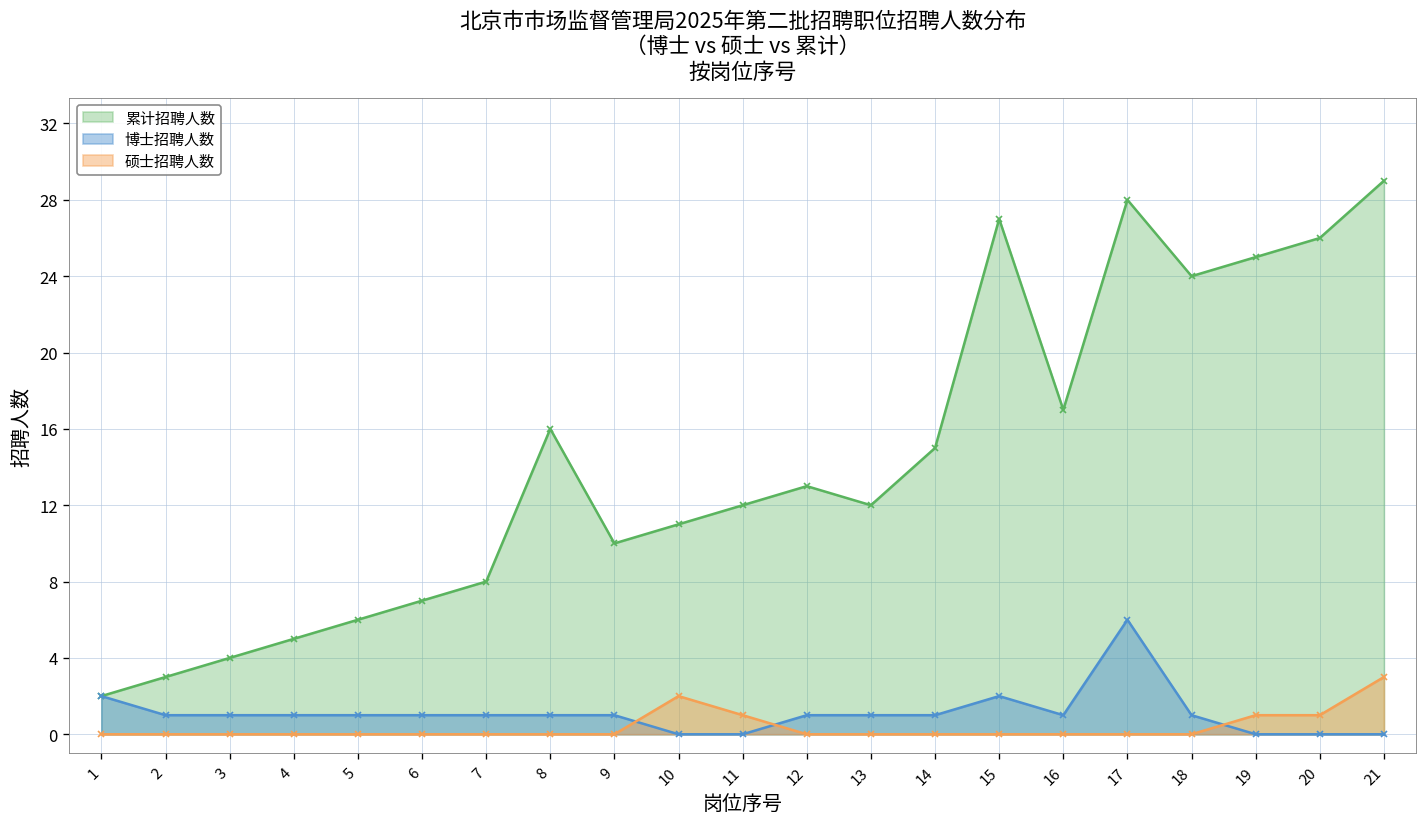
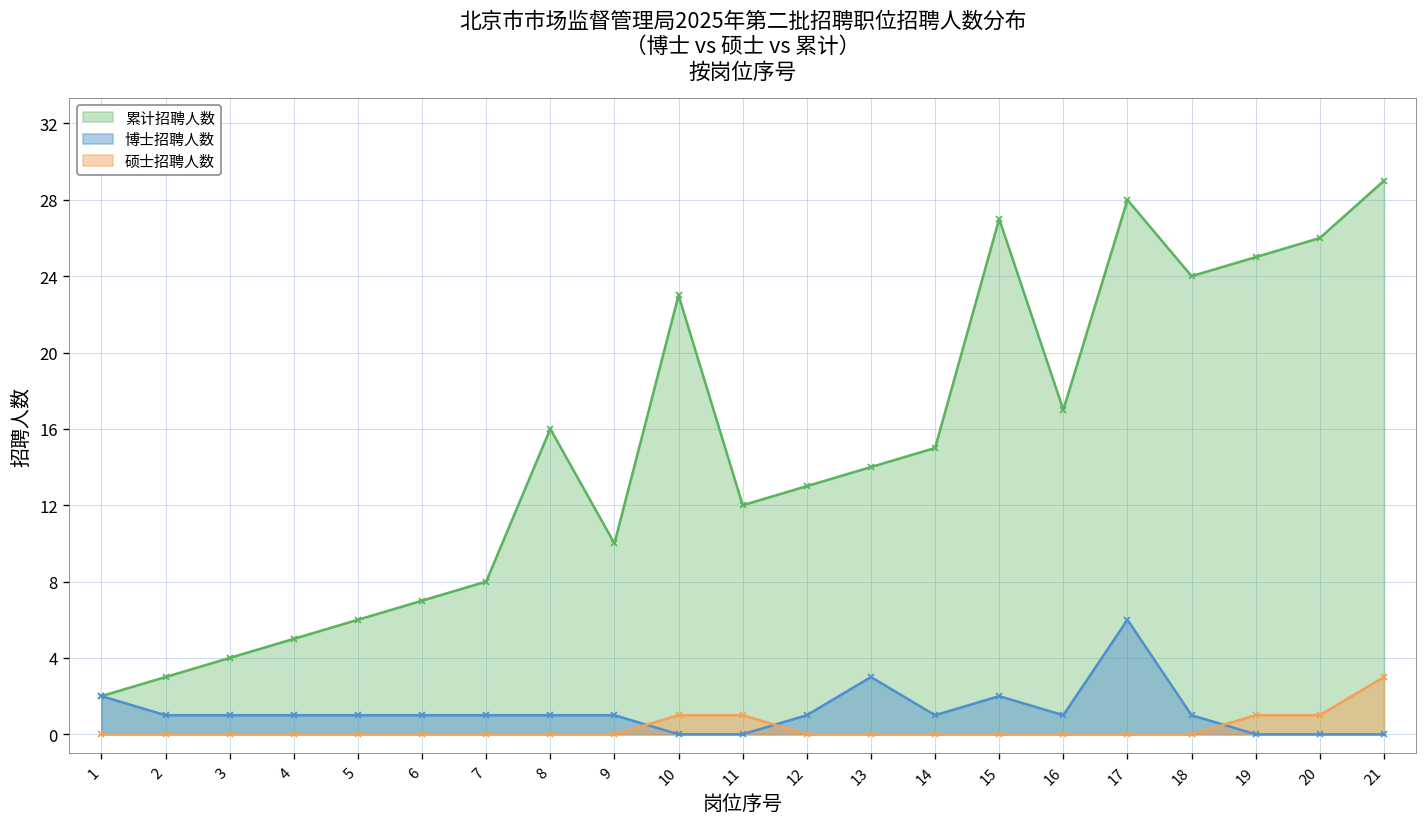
  {
    "累计招聘人数": {
      "2": 3,
      "3": 4,
      "4": 5,
      "5": 6,
      "6": 7,
      "7": 8,
      "8": 16,
      "9": 10,
-     "10": 11,
+     "10": 23,
      "11": 12,
      "12": 13,
-     "13": 12,
+     "13": 14,
      "14": 15,
      "15": 27,
      "16": 17,
      "17": 28,
      "18": 24,
      "19": 25,
      "20": 26,
      "21": 29
    },
    "博士招聘人数": {
      "2": 1,
      "3": 1,
      "4": 1,
      "5": 1,
      "6": 1,
      "7": 1,
      "8": 1,
      "9": 1,
      "10": 0,
      "11": 0,
      "12": 1,
-     "13": 1,
+     "13": 3,
      "14": 1,
      "15": 2,
      "16": 1,
      "17": 6,
      "18": 1,
      "19": 0,
      "20": 0,
      "21": 0
    },
    "硕士招聘人数": {
      "1": 0,
      "2": 0,
      "3": 0,
      "4": 0,
      "5": 0,
      "6": 0,
      "7": 0,
      "8": 0,
      "9": 0,
-     "10": 2,
+     "10": 1,
      "11": 1,
      "12": 0,
      "13": 0,
      "14": 0,
      "15": 0,
      "16": 0,
      "17": 0,
      "18": 0,
      "19": 1,
      "20": 1,
      "21": 3
    }
  }
